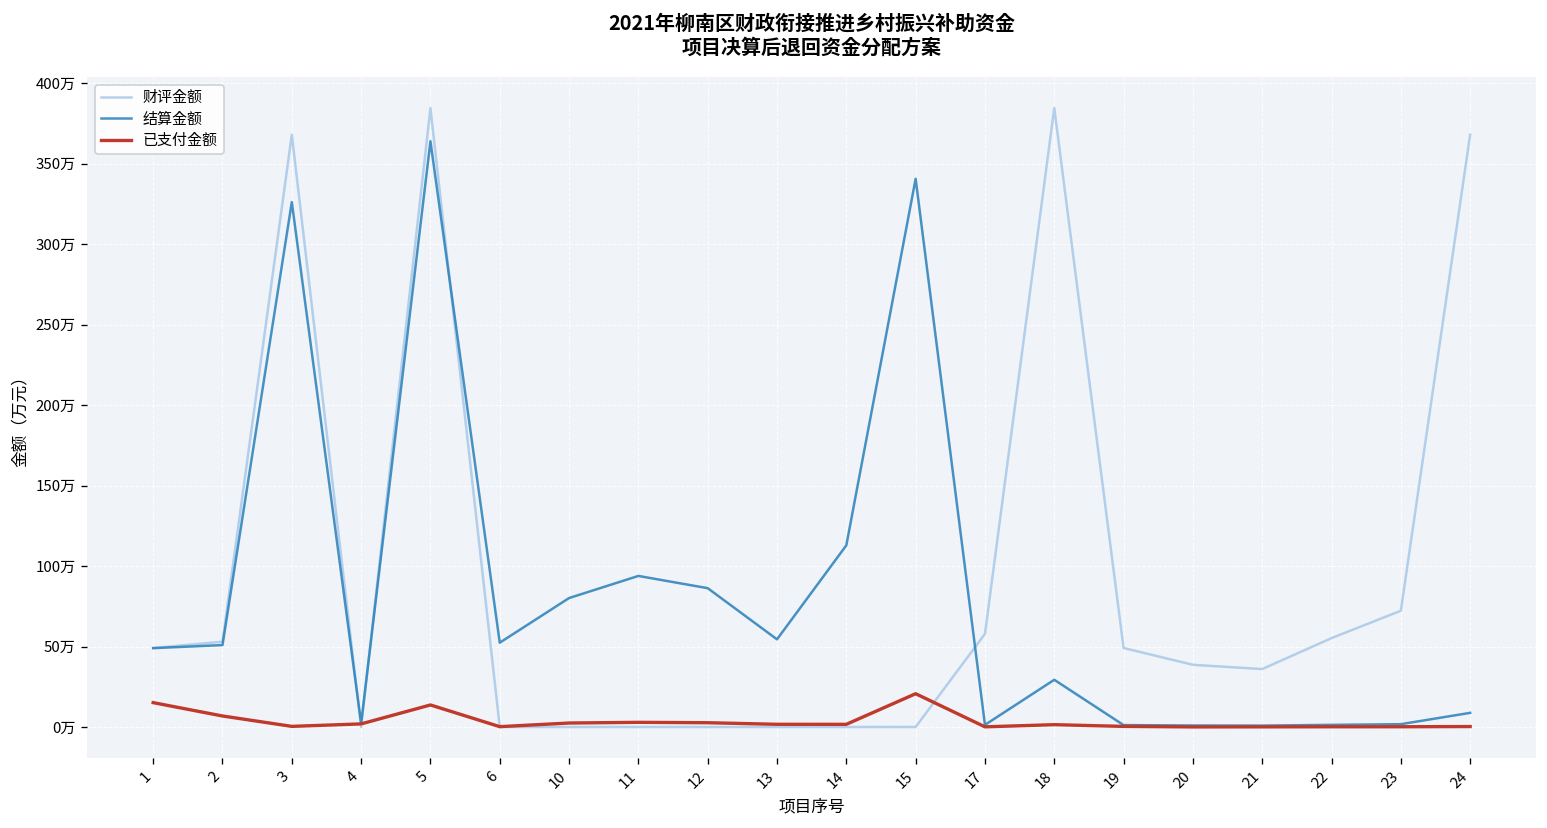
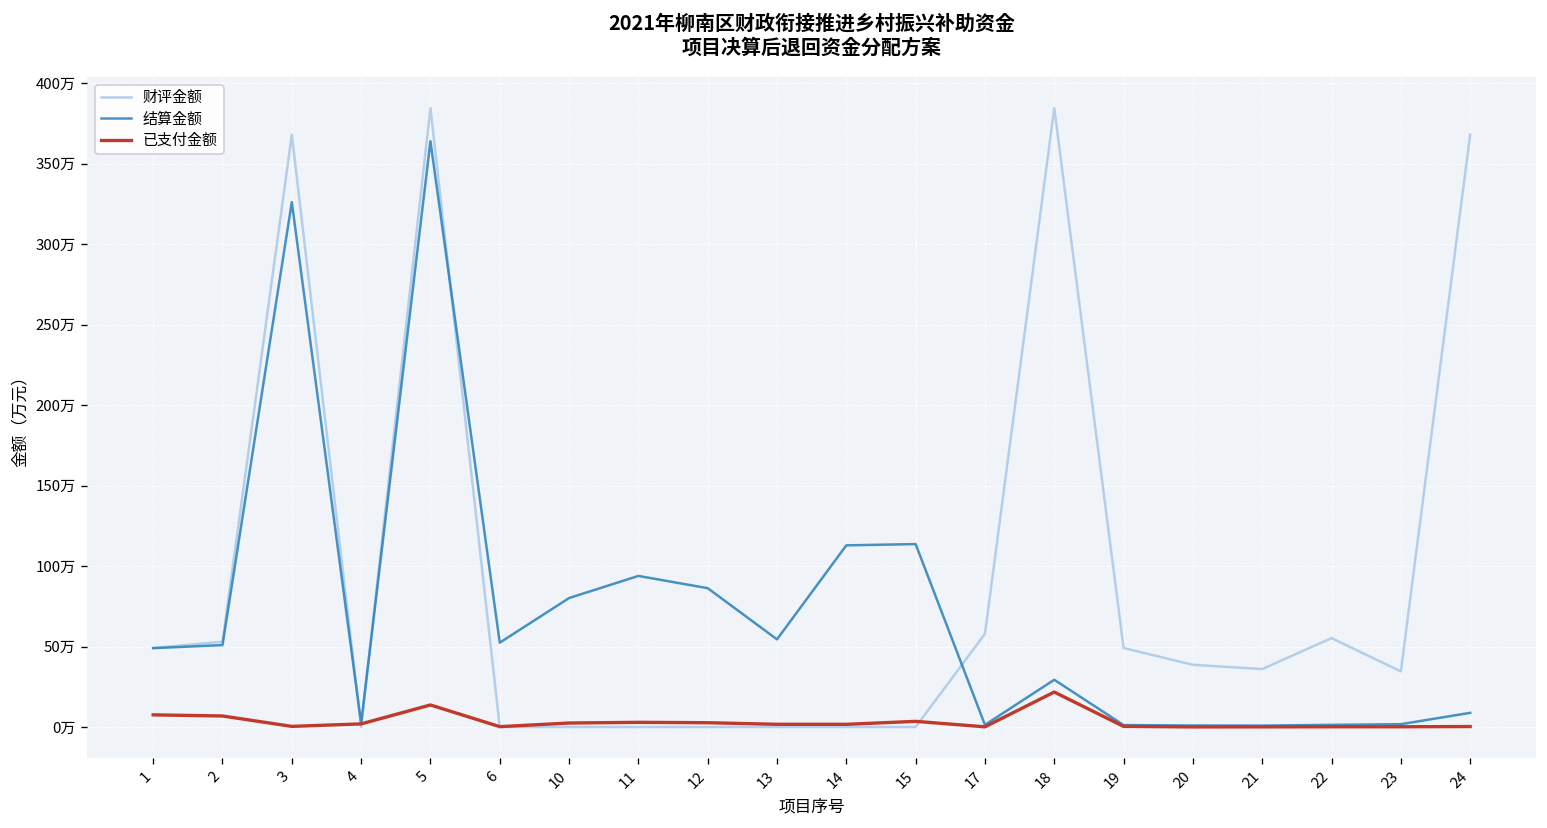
  {
    "财评金额": {
      "2": "53万",
      "3": "368万",
      "5": "385万",
      "10": "0万",
      "11": "0万",
      "12": "0万",
      "15": "0万",
      "17": "58万",
      "18": "385万",
      "19": "49万",
      "20": "39万",
      "21": "36万",
      "22": "55万",
-     "23": "72万",
+     "23": "35万",
      "24": "368万"
    },
    "结算金额": {
      "2": "51万",
      "3": "326万",
      "5": "364万",
      "6": "52万",
      "10": "80万",
      "11": "94万",
      "12": "86万",
      "13": "54万",
      "14": "113万",
-     "15": "341万",
+     "15": "114万",
      "18": "29万",
      "24": "9万"
    },
    "已支付金额": {
-     "1": "15万",
+     "1": "8万",
      "2": "7万",
      "3": "0万",
      "5": "14万",
      "10": "2万",
      "11": "3万",
      "12": "3万",
-     "15": "21万",
-     "18": "1万",
+     "15": "4万",
+     "18": "22万",
      "24": "0万"
    }
  }
